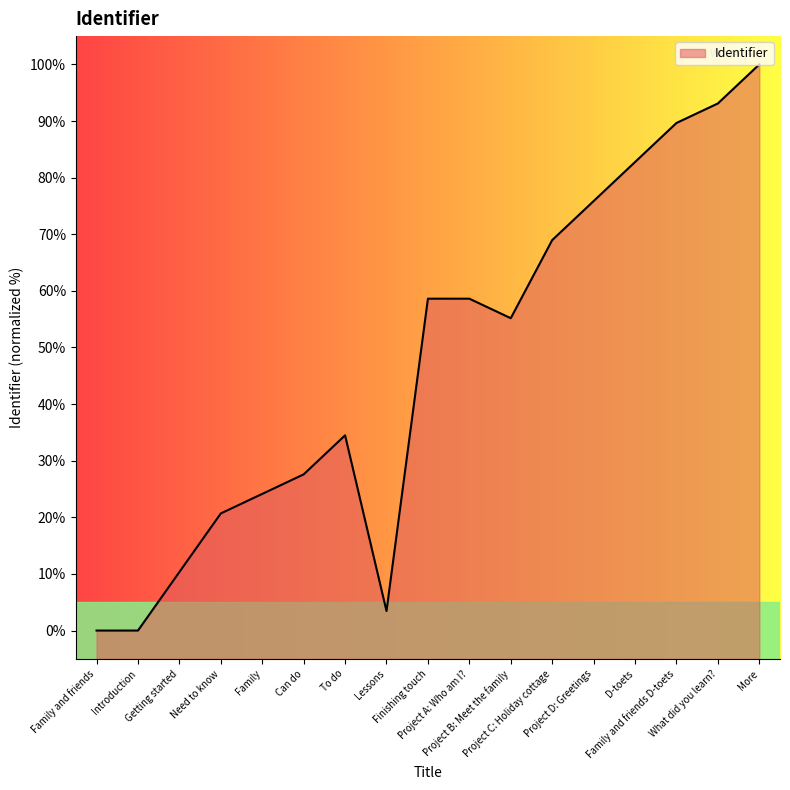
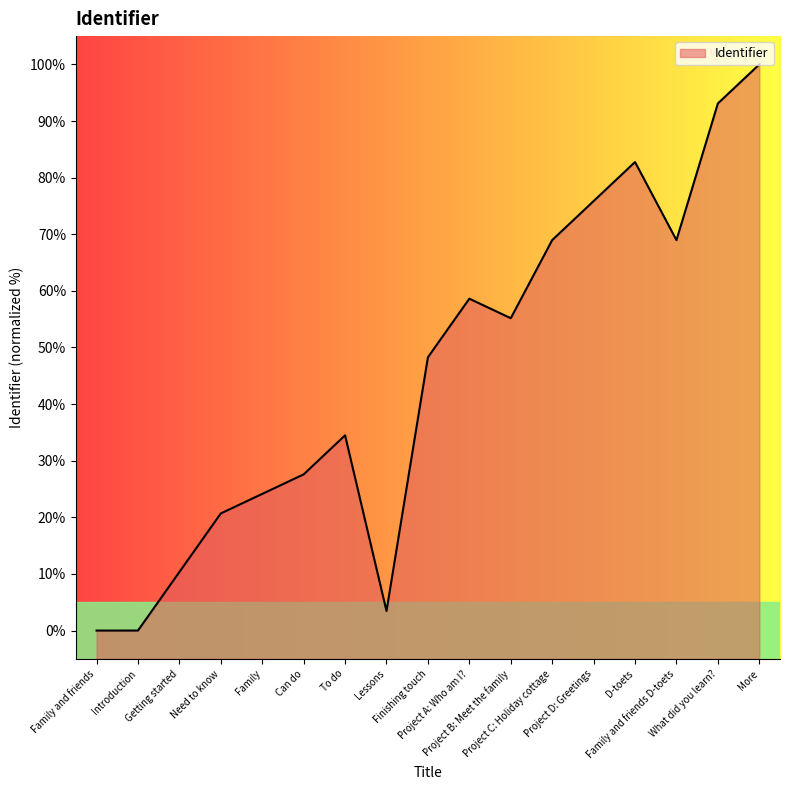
  {
    "Getting started": "10%",
    "Need to know": "21%",
    "Family": "24%",
    "Can do": "28%",
    "To do": "34%",
-   "Finishing touch": "59%",
+   "Finishing touch": "48%",
    "Project A: Who am I?": "59%",
    "Project B: Meet the family": "55%",
    "Project C: Holiday cottage": "69%",
    "Project D: Greetings": "76%",
    "D-toets": "83%",
-   "Family and friends D-toets": "90%",
+   "Family and friends D-toets": "69%",
    "What did you learn?": "93%"
  }
